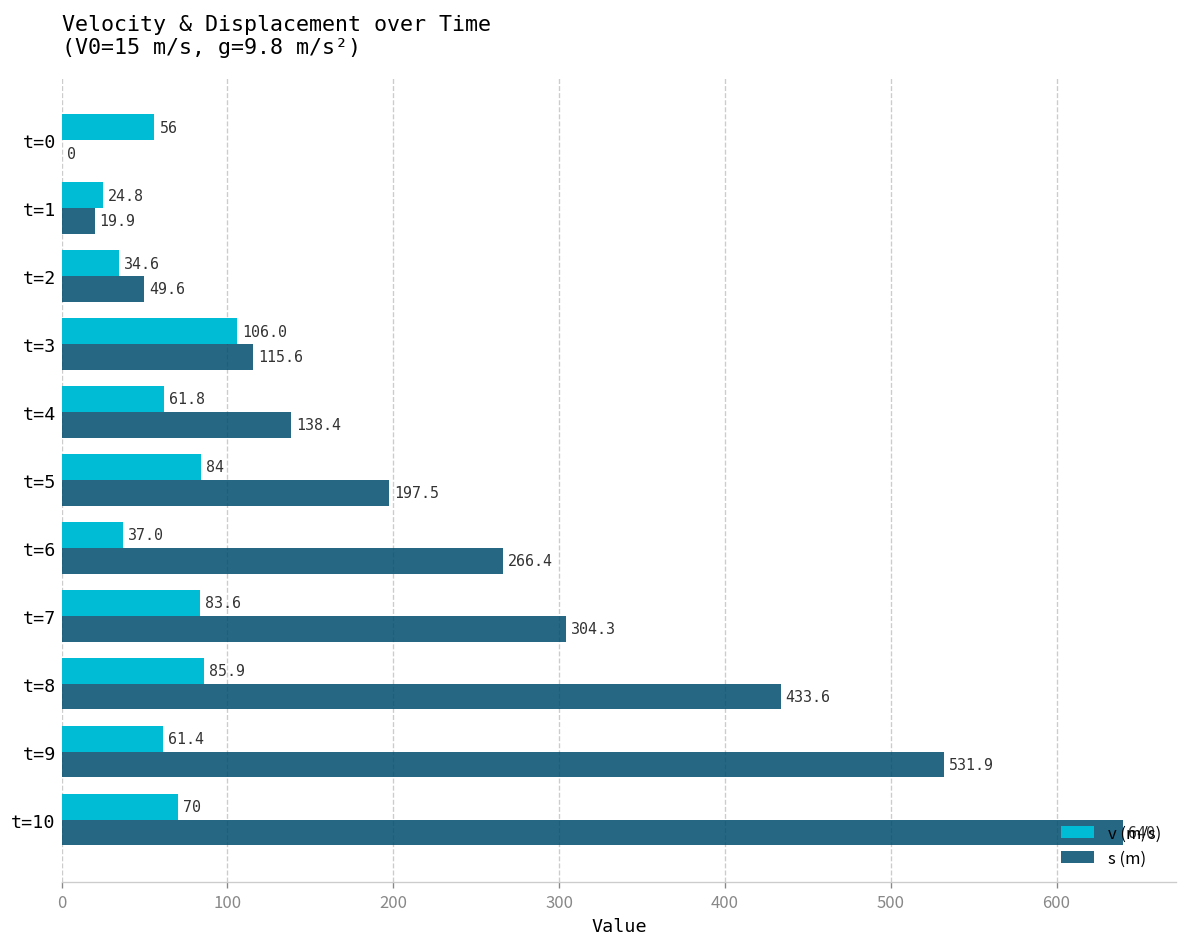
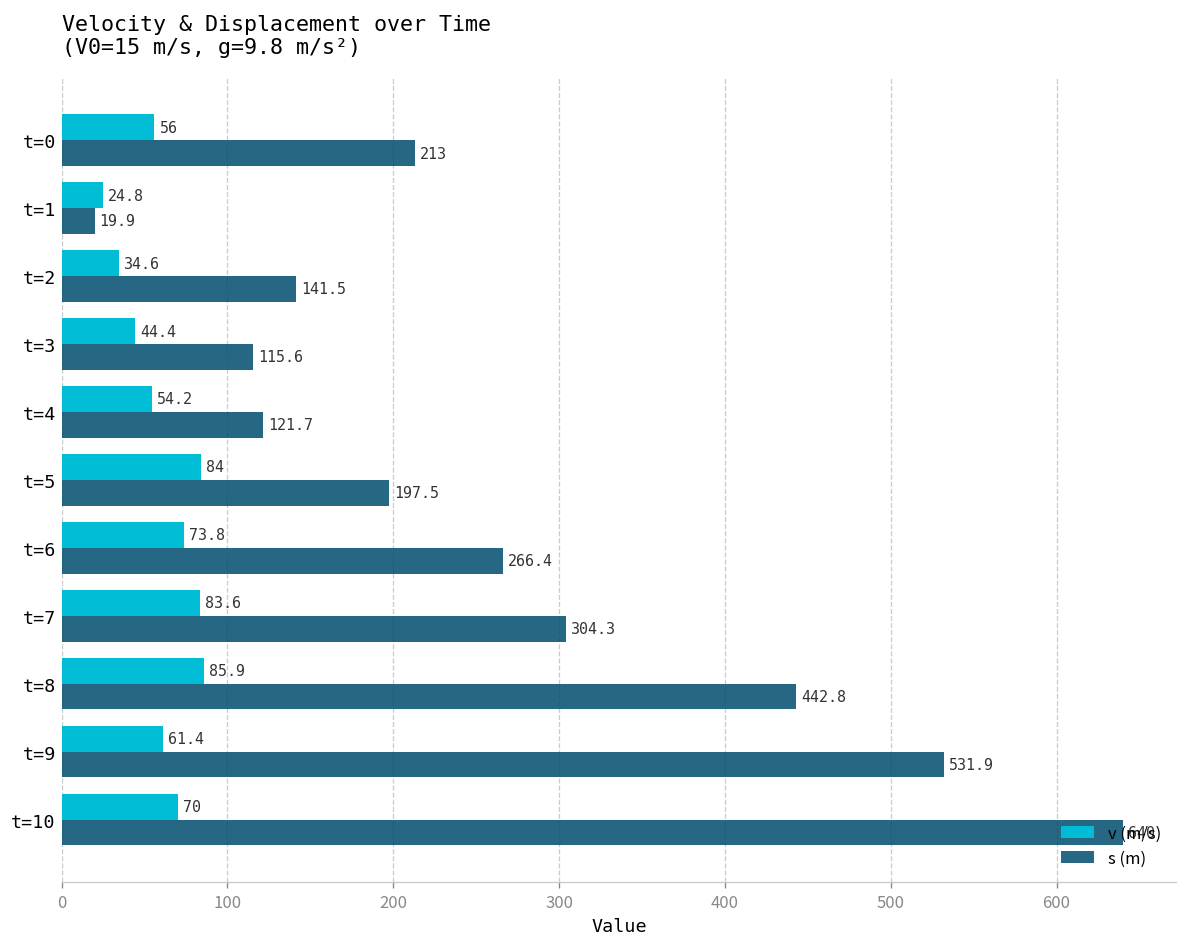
  {
    "v (m/s)": {
      "t=0": 56,
      "t=1": 24.8,
      "t=2": 34.6,
-     "t=3": 106.0,
-     "t=4": 61.8,
+     "t=3": 44.4,
+     "t=4": 54.2,
      "t=5": 84,
-     "t=6": 37.0,
+     "t=6": 73.8,
      "t=7": 83.6,
      "t=8": 85.9,
      "t=9": 61.4,
      "t=10": 70
    },
    "s (m)": {
-     "t=0": 0,
+     "t=0": 213,
      "t=1": 19.9,
-     "t=2": 49.6,
+     "t=2": 141.5,
      "t=3": 115.6,
-     "t=4": 138.4,
+     "t=4": 121.7,
      "t=5": 197.5,
      "t=6": 266.4,
      "t=7": 304.3,
-     "t=8": 433.6,
+     "t=8": 442.8,
      "t=9": 531.9,
      "t=10": 640
    }
  }
